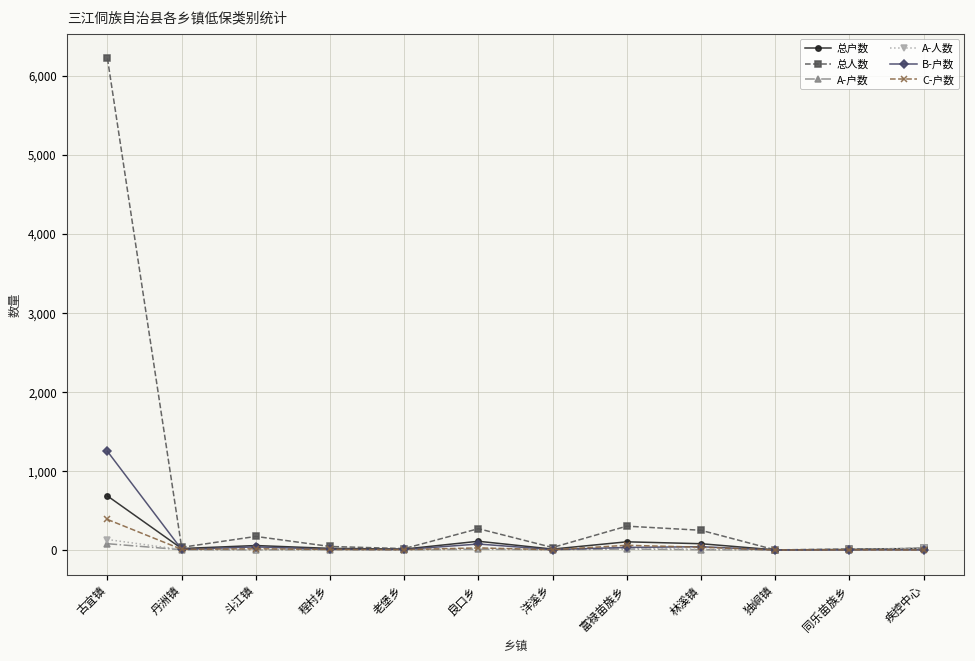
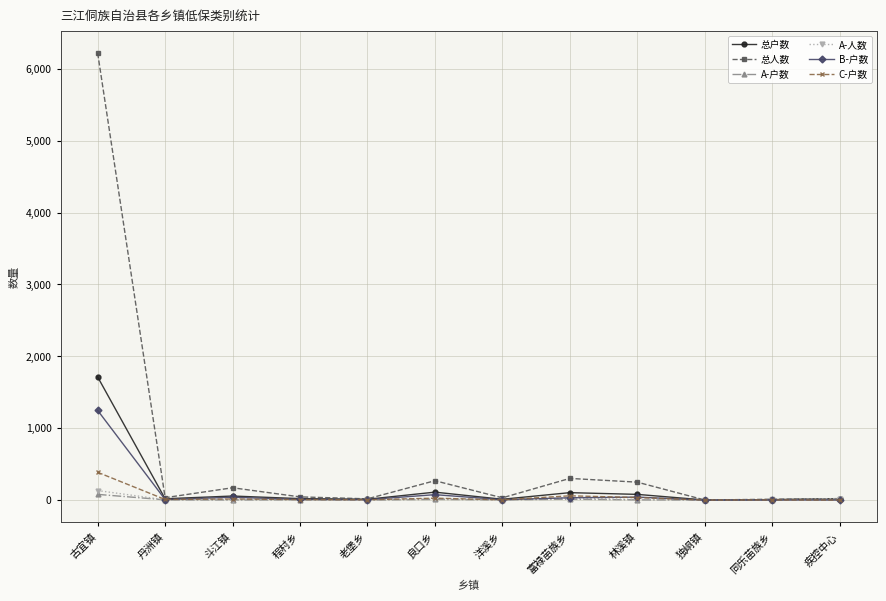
  {
    "总户数": {
-     "古宜镇": "700",
+     "古宜镇": "1,700",
      "富禄苗族乡": "100",
      "林溪镇": "100"
    }
  }
